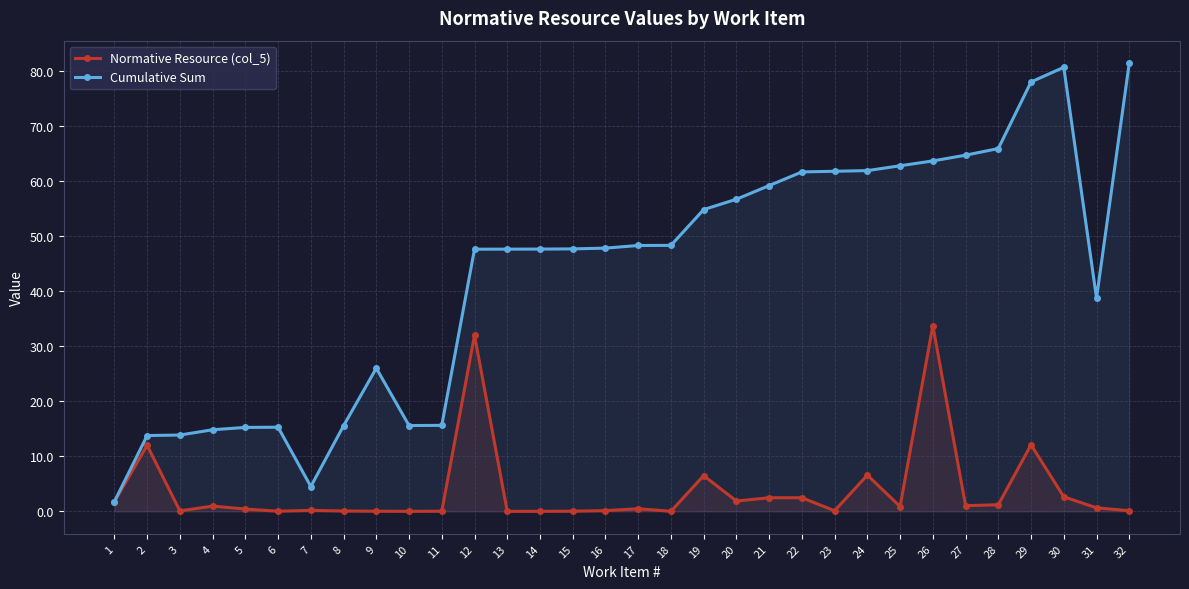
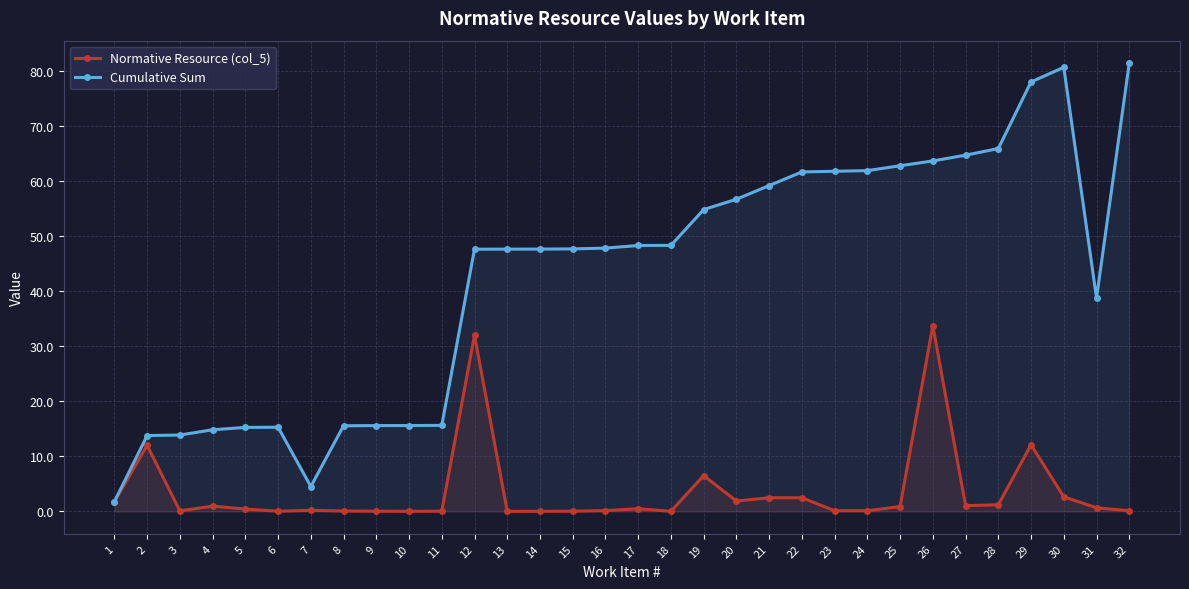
  {
    "Normative Resource (col_5)": {
      "2": 12,
      "3": 0,
      "4": 1,
      "5": 0,
      "6": 0,
      "7": 0,
      "8": 0,
      "9": 0,
      "10": 0,
      "11": 0,
      "12": 32,
      "13": 0,
      "14": 0,
      "15": 0,
      "16": 0,
      "17": 0,
      "18": 0,
      "19": 7,
      "20": 2,
      "21": 2,
      "22": 2,
      "23": 0,
-     "24": 7,
+     "24": 0,
      "25": 1,
      "26": 34,
      "27": 1,
      "28": 1,
      "29": 12,
      "30": 3,
      "31": 1,
      "32": 0
    },
    "Cumulative Sum": {
      "2": 14,
      "3": 14,
      "4": 15,
      "5": 15,
      "6": 15,
      "7": 5,
      "8": 16,
-     "9": 26,
+     "9": 16,
      "10": 16,
      "11": 16,
      "12": 48,
      "13": 48,
      "14": 48,
      "15": 48,
      "16": 48,
      "17": 48,
      "18": 48,
      "19": 55,
      "20": 57,
      "21": 59,
      "22": 62,
      "23": 62,
      "24": 62,
      "25": 63,
      "26": 64,
      "27": 65,
      "28": 66,
      "29": 78,
      "30": 81,
      "31": 39,
      "32": 81
    }
  }
